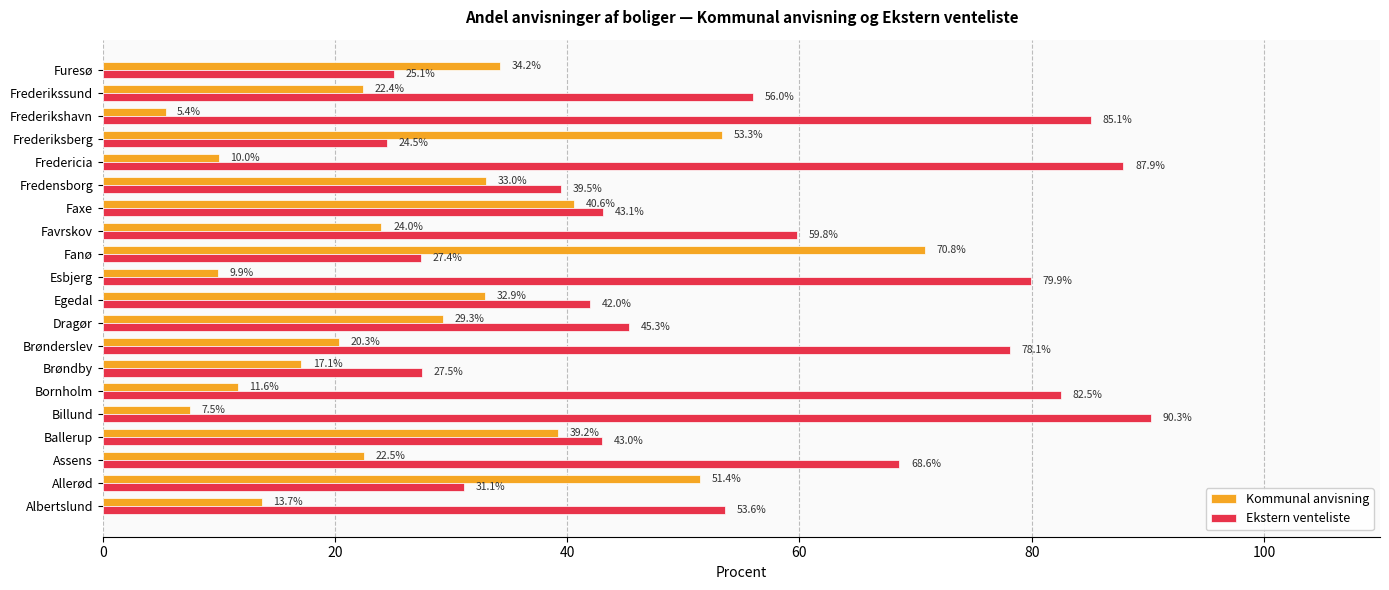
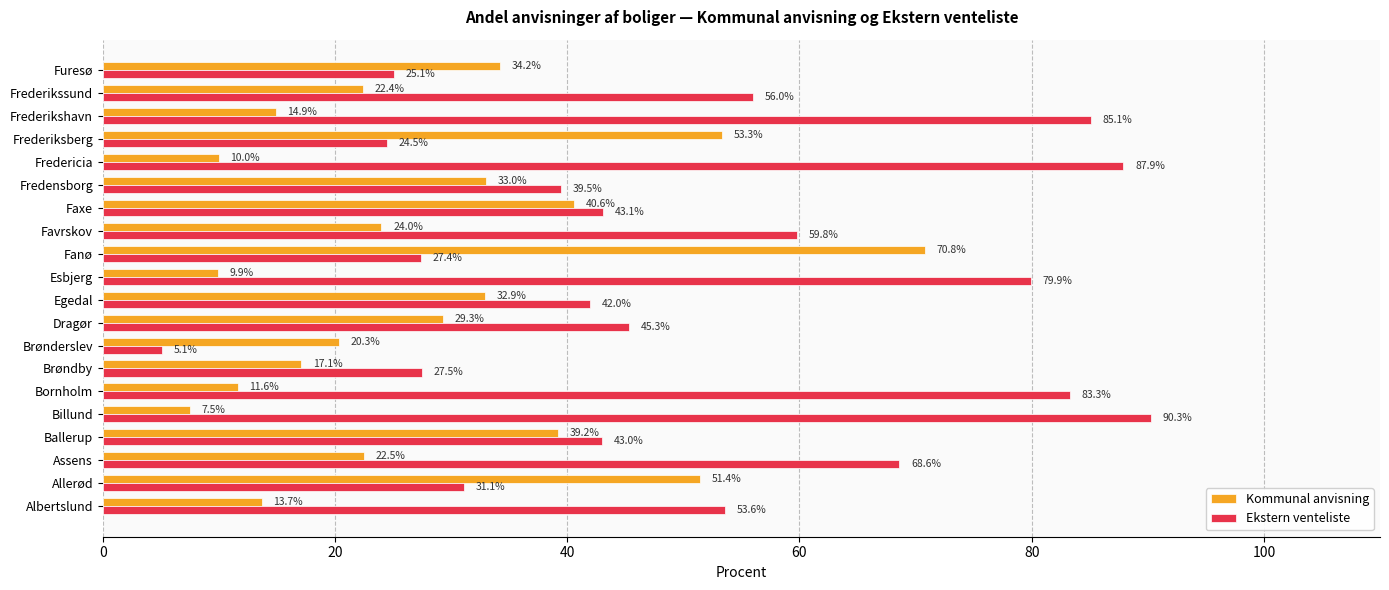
  {
    "Kommunal anvisning": {
      "Furesø": "34.2%",
      "Frederikssund": "22.4%",
-     "Frederikshavn": "5.4%",
+     "Frederikshavn": "14.9%",
      "Frederiksberg": "53.3%",
      "Fredericia": "10.0%",
      "Fredensborg": "33.0%",
      "Faxe": "40.6%",
      "Favrskov": "24.0%",
      "Fanø": "70.8%",
      "Esbjerg": "9.9%",
      "Egedal": "32.9%",
      "Dragør": "29.3%",
      "Brønderslev": "20.3%",
      "Brøndby": "17.1%",
      "Bornholm": "11.6%",
      "Billund": "7.5%",
      "Ballerup": "39.2%",
      "Assens": "22.5%",
      "Allerød": "51.4%",
      "Albertslund": "13.7%"
    },
    "Ekstern venteliste": {
      "Furesø": "25.1%",
      "Frederikssund": "56.0%",
      "Frederikshavn": "85.1%",
      "Frederiksberg": "24.5%",
      "Fredericia": "87.9%",
      "Fredensborg": "39.5%",
      "Faxe": "43.1%",
      "Favrskov": "59.8%",
      "Fanø": "27.4%",
      "Esbjerg": "79.9%",
      "Egedal": "42.0%",
      "Dragør": "45.3%",
-     "Brønderslev": "78.1%",
+     "Brønderslev": "5.1%",
      "Brøndby": "27.5%",
-     "Bornholm": "82.5%",
+     "Bornholm": "83.3%",
      "Billund": "90.3%",
      "Ballerup": "43.0%",
      "Assens": "68.6%",
      "Allerød": "31.1%",
      "Albertslund": "53.6%"
    }
  }
